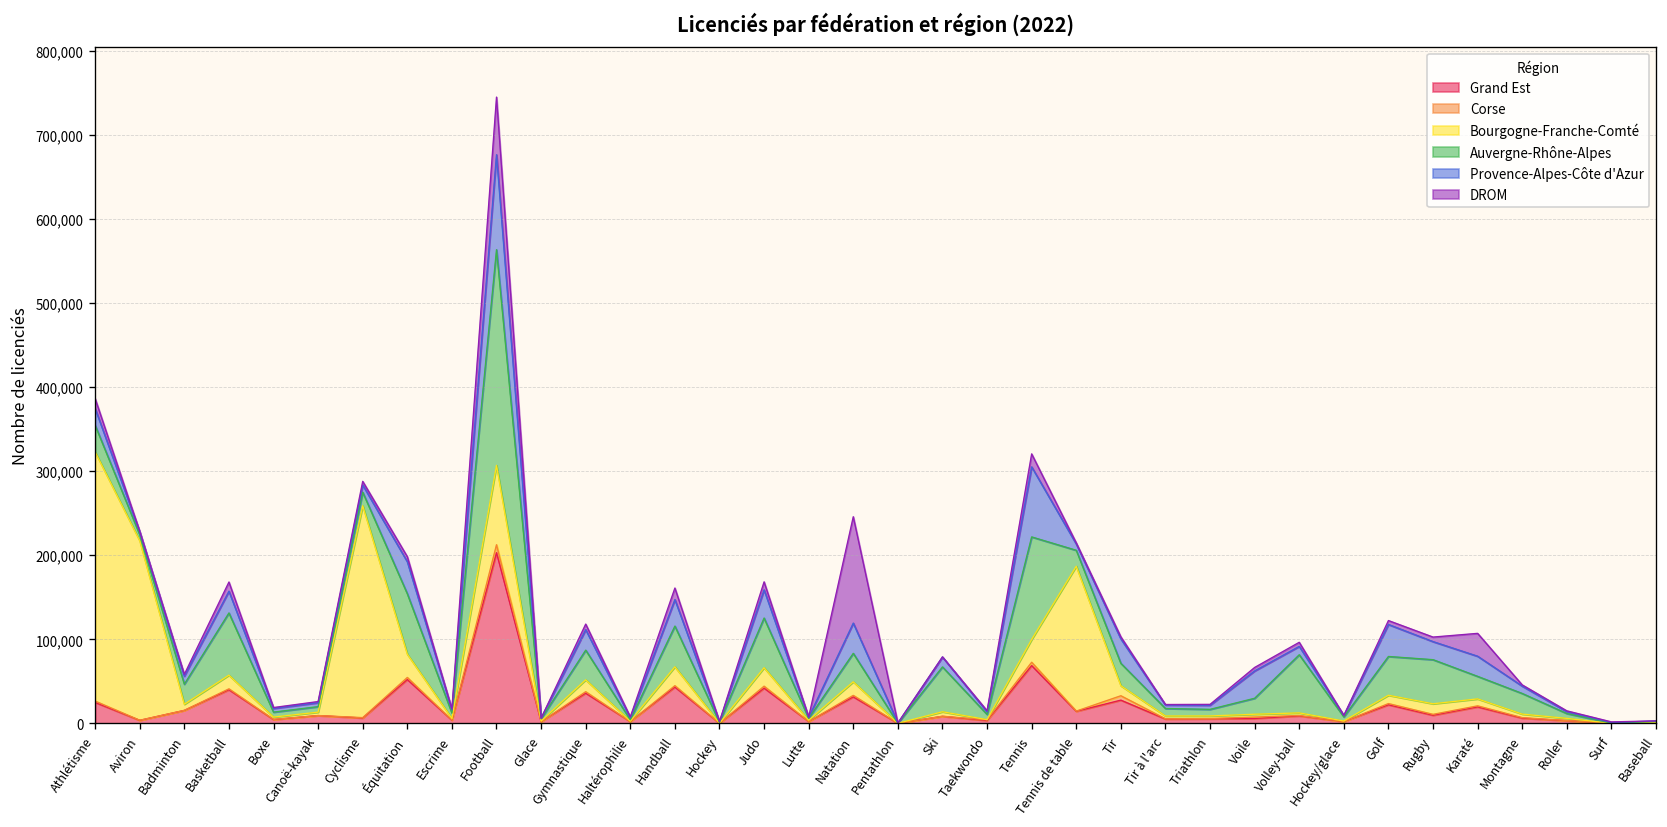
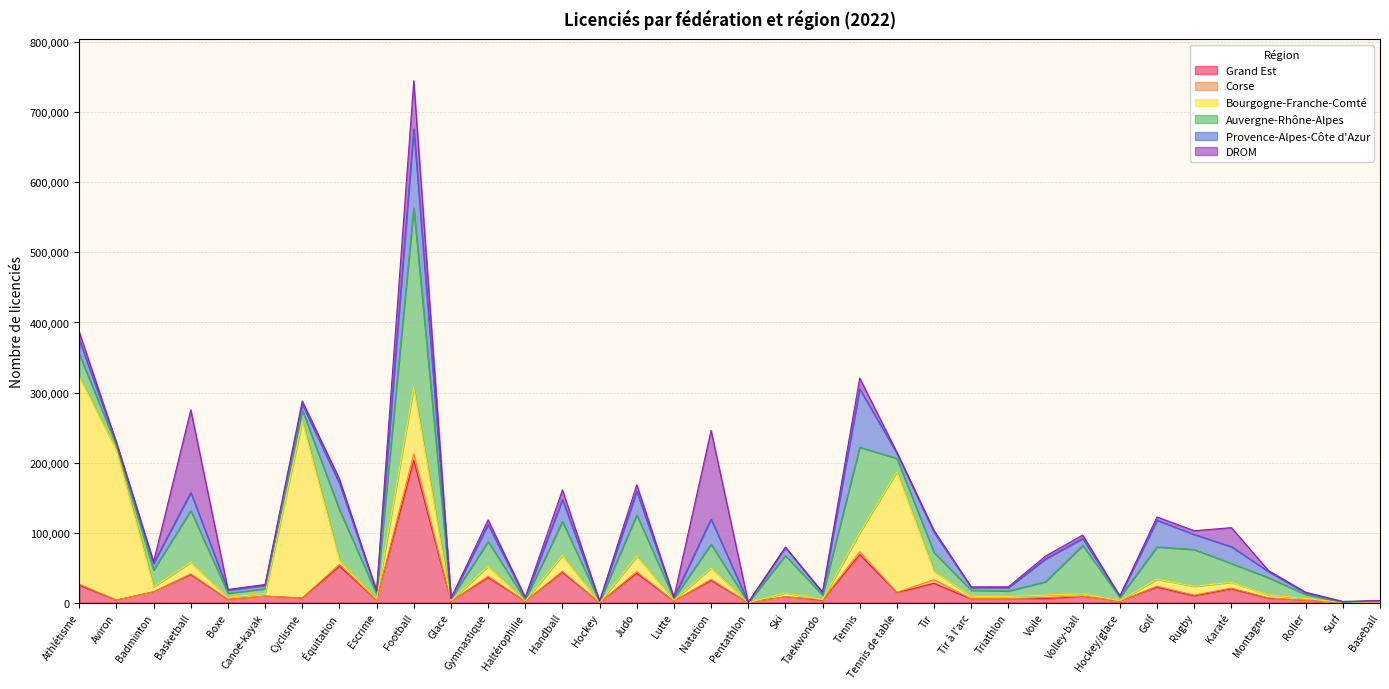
  {
    "Grand Est": {
      "Football": "200,000",
      "Tennis": "70,000",
      "Tir": "30,000"
    },
    "Corse": {
      "Football": "10,000",
      "Tennis": "0",
      "Tir": "10,000"
    },
    "Bourgogne-Franche-Comté": {
      "Athlétisme": "300,000",
      "Aviron": "210,000",
      "Badminton": "10,000",
      "Basketball": "20,000",
      "Canoë-kayak": "0",
      "Cyclisme": "250,000",
-     "Équitation": "30,000",
+     "Équitation": "10,000",
      "Football": "90,000",
      "Gymnastique": "10,000",
      "Handball": "20,000",
      "Judo": "20,000",
      "Natation": "20,000",
      "Ski": "10,000",
      "Tennis": "30,000",
      "Tennis de table": "170,000",
      "Tir": "10,000",
      "Golf": "10,000",
      "Rugby": "10,000",
      "Karaté": "10,000",
      "Montagne": "0"
    },
    "Auvergne-Rhône-Alpes": {
      "Athlétisme": "30,000",
      "Badminton": "20,000",
      "Basketball": "70,000",
      "Boxe": "10,000",
      "Canoë-kayak": "10,000",
      "Cyclisme": "20,000",
      "Équitation": "70,000",
      "Football": "260,000",
      "Gymnastique": "40,000",
      "Handball": "50,000",
      "Judo": "60,000",
      "Natation": "30,000",
      "Ski": "50,000",
      "Tennis": "120,000",
      "Tennis de table": "20,000",
      "Tir": "30,000",
      "Tir à l'arc": "10,000",
      "Triathlon": "10,000",
      "Voile": "20,000",
      "Volley-ball": "70,000",
      "Golf": "50,000",
      "Rugby": "50,000",
      "Karaté": "30,000",
      "Montagne": "20,000"
    },
    "Provence-Alpes-Côte d'Azur": {
      "Athlétisme": "20,000",
      "Basketball": "30,000",
      "Cyclisme": "10,000",
      "Équitation": "40,000",
      "Football": "110,000",
      "Gymnastique": "20,000",
      "Handball": "30,000",
      "Judo": "30,000",
      "Natation": "40,000",
      "Tennis": "80,000",
      "Voile": "30,000",
      "Volley-ball": "10,000",
      "Golf": "40,000",
      "Rugby": "20,000",
      "Karaté": "20,000"
    },
    "DROM": {
      "Athlétisme": "10,000",
-     "Basketball": "10,000",
+     "Basketball": "120,000",
      "Cyclisme": "0",
      "Équitation": "10,000",
      "Football": "70,000",
      "Gymnastique": "10,000",
      "Handball": "10,000",
      "Judo": "10,000",
      "Natation": "130,000",
      "Tennis": "20,000",
      "Voile": "0",
      "Volley-ball": "0",
      "Golf": "0",
      "Rugby": "10,000",
      "Karaté": "30,000"
    }
  }
